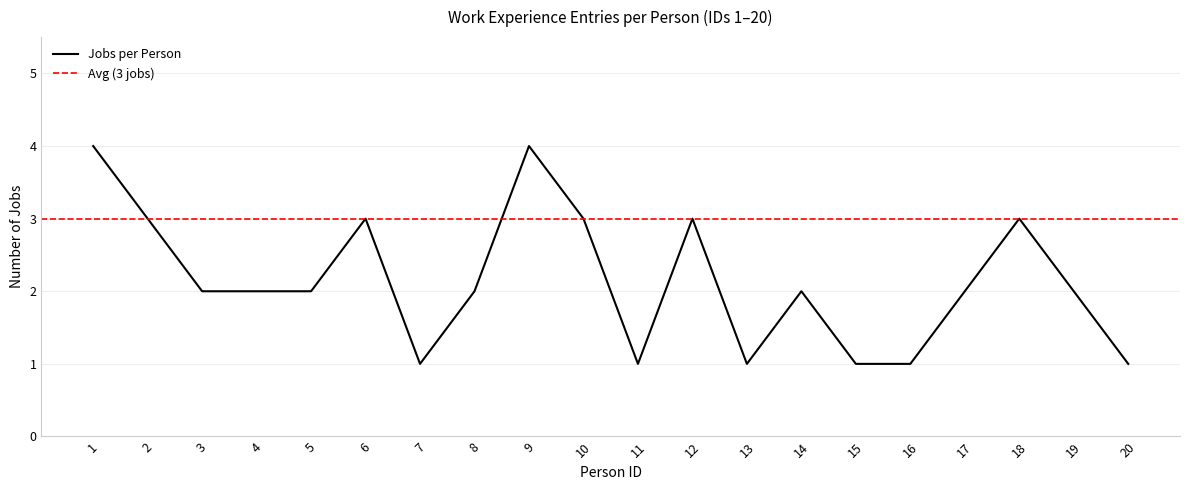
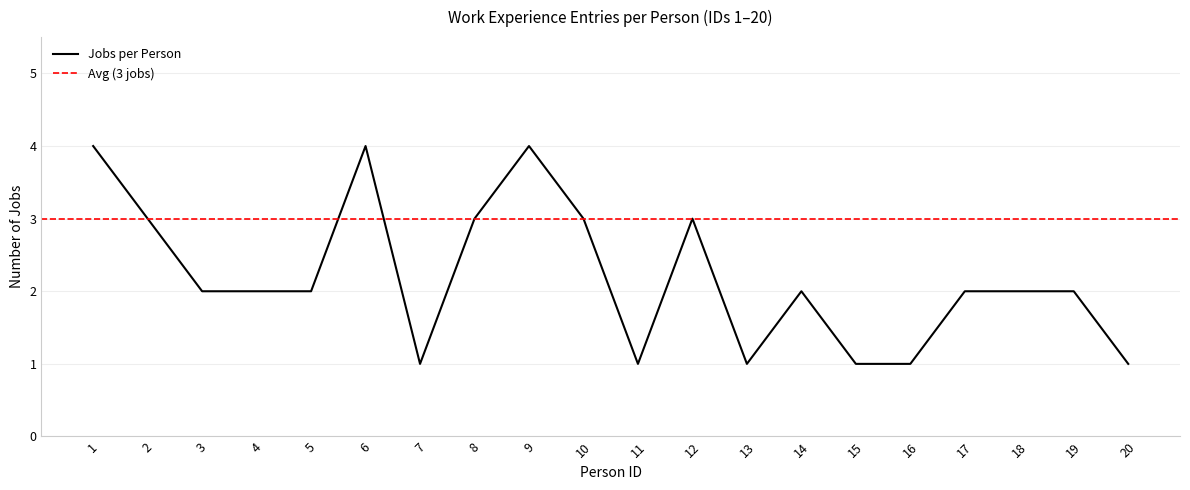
  {
    "1": 4,
    "2": 3,
    "3": 2,
    "4": 2,
    "5": 2,
-   "6": 3,
+   "6": 4,
    "7": 1,
-   "8": 2,
+   "8": 3,
    "9": 4,
    "10": 3,
    "11": 1,
    "12": 3,
    "13": 1,
    "14": 2,
    "15": 1,
    "16": 1,
    "17": 2,
-   "18": 3,
+   "18": 2,
    "19": 2,
    "20": 1
  }
